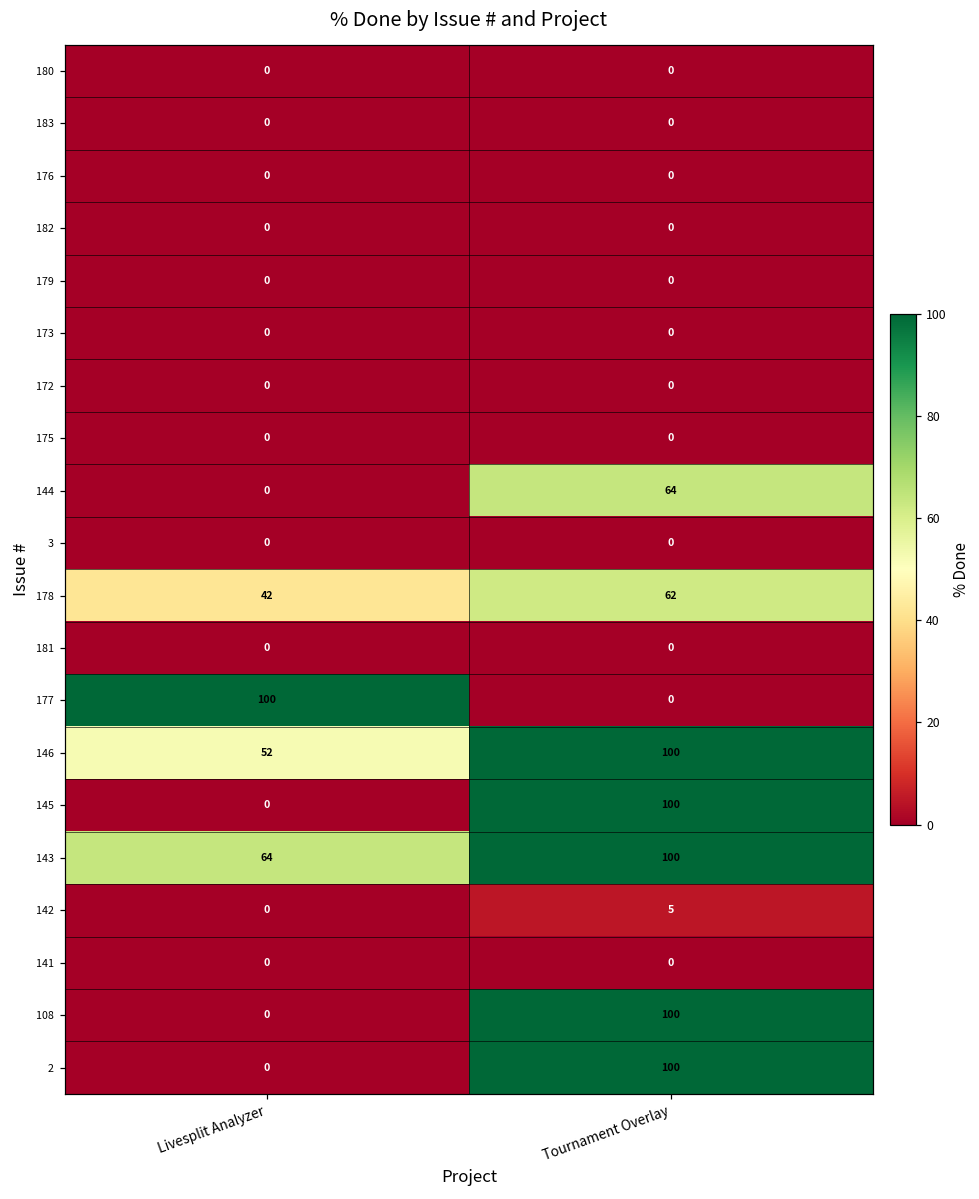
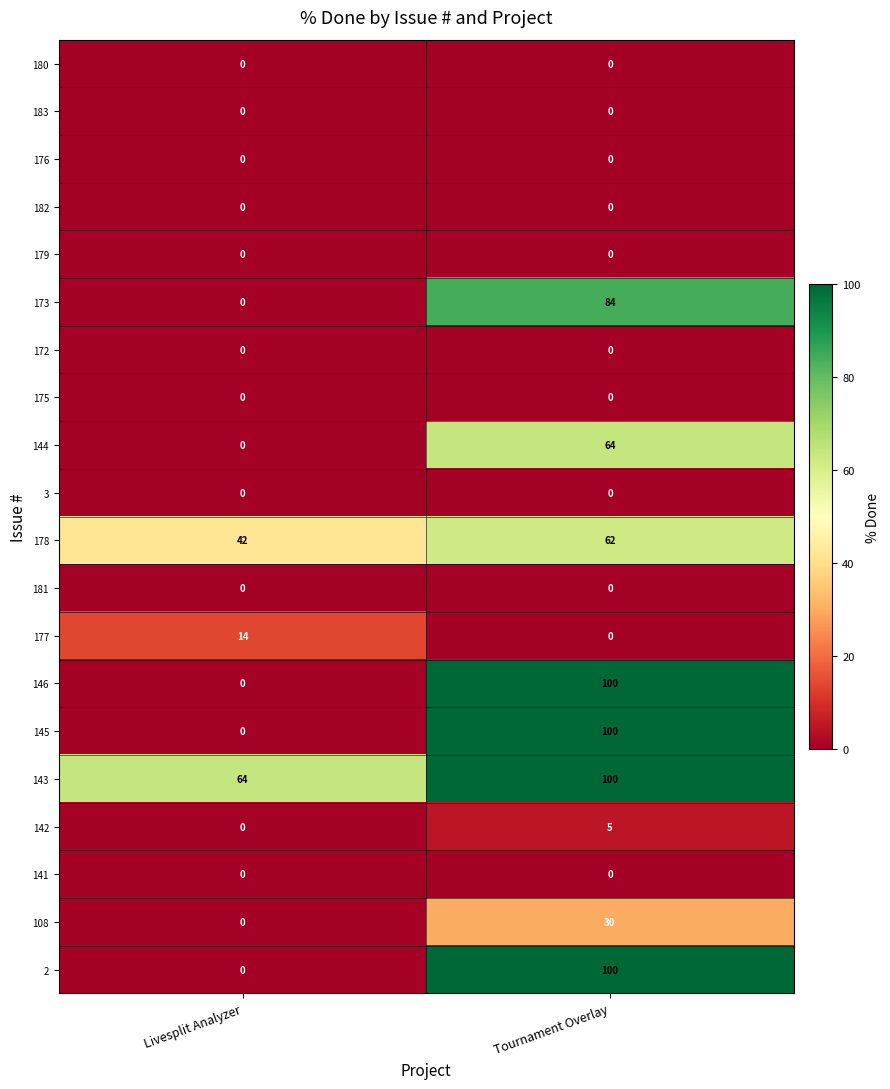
  {
    "180": {
      "Livesplit Analyzer": 0,
      "Tournament Overlay": 0
    },
    "183": {
      "Livesplit Analyzer": 0,
      "Tournament Overlay": 0
    },
    "176": {
      "Livesplit Analyzer": 0,
      "Tournament Overlay": 0
    },
    "182": {
      "Livesplit Analyzer": 0,
      "Tournament Overlay": 0
    },
    "179": {
      "Livesplit Analyzer": 0,
      "Tournament Overlay": 0
    },
    "173": {
      "Livesplit Analyzer": 0,
-     "Tournament Overlay": 0
+     "Tournament Overlay": 84
    },
    "172": {
      "Livesplit Analyzer": 0,
      "Tournament Overlay": 0
    },
    "175": {
      "Livesplit Analyzer": 0,
      "Tournament Overlay": 0
    },
    "144": {
      "Livesplit Analyzer": 0,
      "Tournament Overlay": 64
    },
    "3": {
      "Livesplit Analyzer": 0,
      "Tournament Overlay": 0
    },
    "178": {
      "Livesplit Analyzer": 42,
      "Tournament Overlay": 62
    },
    "181": {
      "Livesplit Analyzer": 0,
      "Tournament Overlay": 0
    },
    "177": {
-     "Livesplit Analyzer": 100,
+     "Livesplit Analyzer": 14,
      "Tournament Overlay": 0
    },
    "146": {
-     "Livesplit Analyzer": 52,
+     "Livesplit Analyzer": 0,
      "Tournament Overlay": 100
    },
    "145": {
      "Livesplit Analyzer": 0,
      "Tournament Overlay": 100
    },
    "143": {
      "Livesplit Analyzer": 64,
      "Tournament Overlay": 100
    },
    "142": {
      "Livesplit Analyzer": 0,
      "Tournament Overlay": 5
    },
    "141": {
      "Livesplit Analyzer": 0,
      "Tournament Overlay": 0
    },
    "108": {
      "Livesplit Analyzer": 0,
-     "Tournament Overlay": 100
+     "Tournament Overlay": 30
    },
    "2": {
      "Livesplit Analyzer": 0,
      "Tournament Overlay": 100
    }
  }
